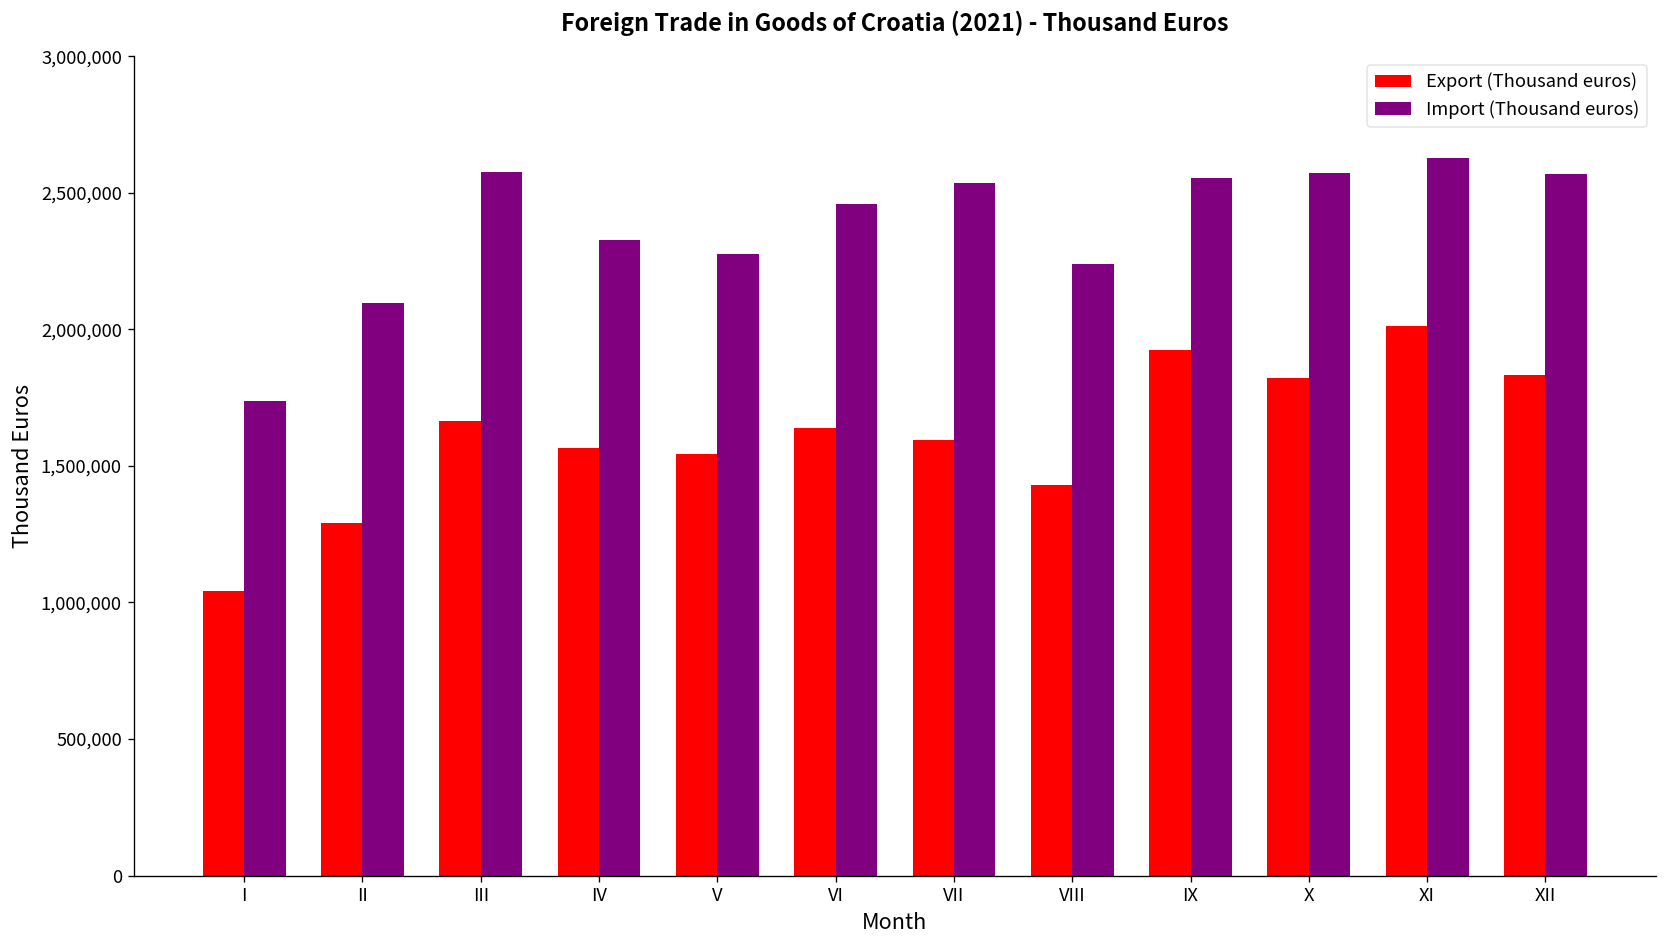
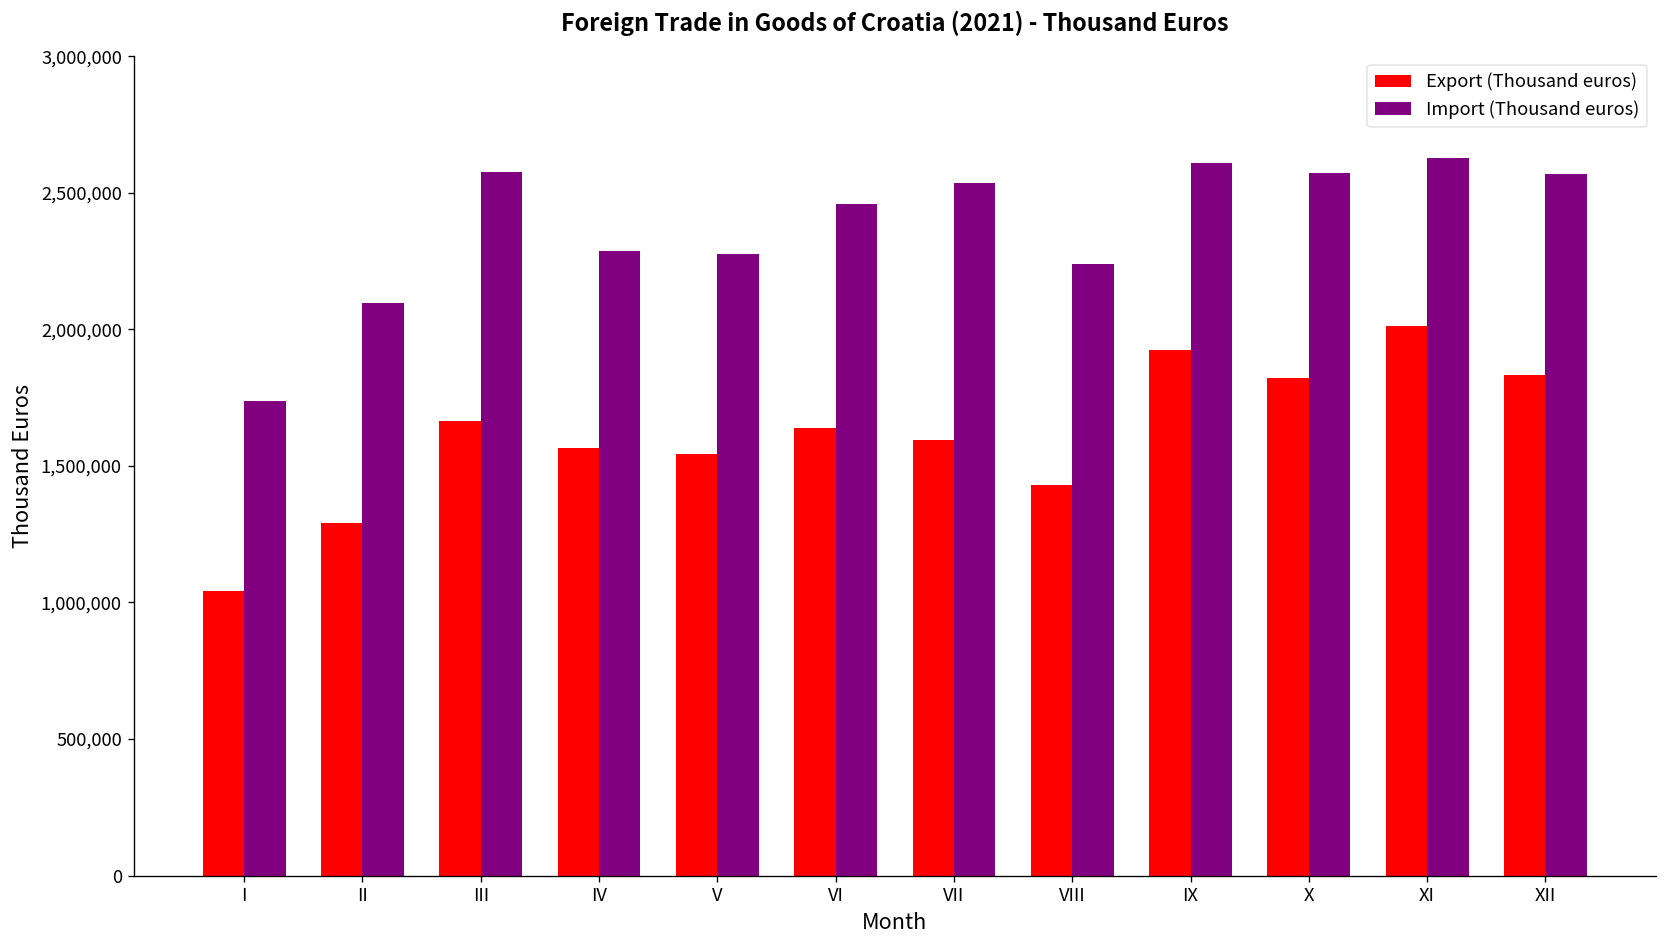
  {
    "Export (Thousand euros)": {
      "I": "1,040,000",
      "II": "1,290,000",
      "III": "1,670,000",
      "IV": "1,560,000",
      "V": "1,540,000",
      "VI": "1,640,000",
      "VII": "1,600,000",
      "VIII": "1,430,000",
      "IX": "1,930,000",
      "X": "1,820,000",
      "XI": "2,010,000",
      "XII": "1,830,000"
    },
    "Import (Thousand euros)": {
      "I": "1,740,000",
      "II": "2,100,000",
      "III": "2,580,000",
-     "IV": "2,330,000",
+     "IV": "2,290,000",
      "V": "2,280,000",
      "VI": "2,460,000",
      "VII": "2,540,000",
      "VIII": "2,240,000",
-     "IX": "2,550,000",
+     "IX": "2,610,000",
      "X": "2,570,000",
      "XI": "2,630,000",
      "XII": "2,570,000"
    }
  }
